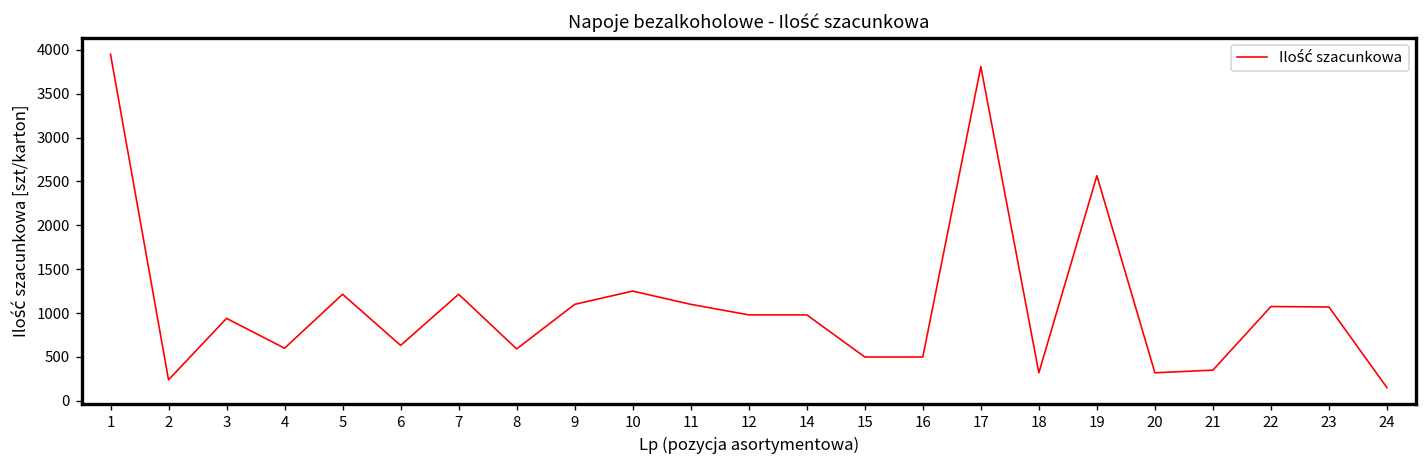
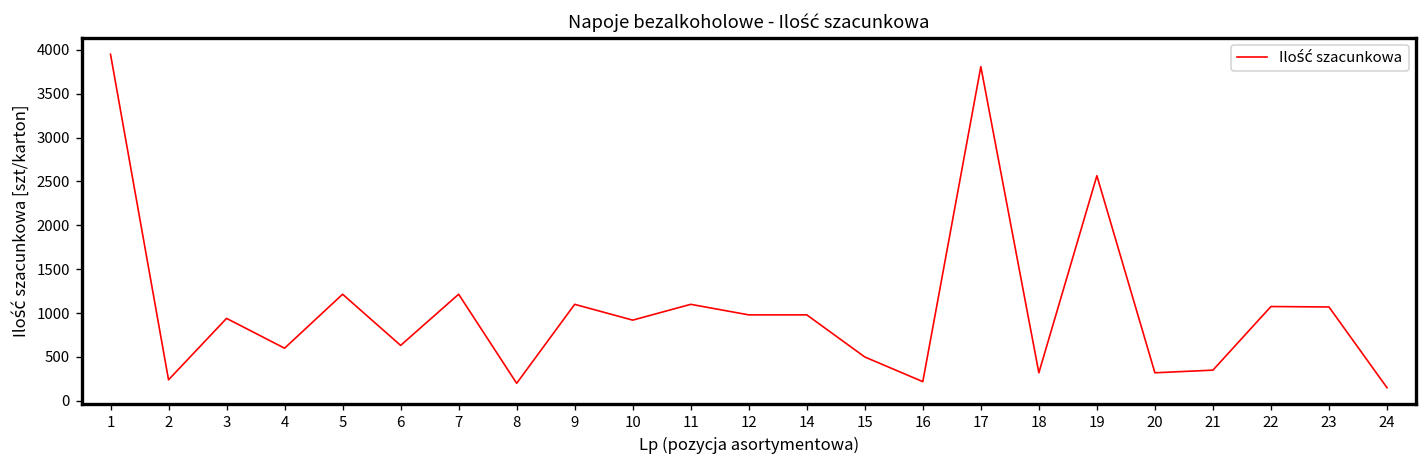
  {
    "1": 4000,
    "2": 200,
    "3": 900,
    "4": 600,
    "5": 1200,
    "6": 600,
    "7": 1200,
-   "8": 600,
+   "8": 200,
    "9": 1100,
-   "10": 1300,
+   "10": 900,
    "11": 1100,
    "12": 1000,
    "14": 1000,
    "15": 500,
-   "16": 500,
+   "16": 200,
    "17": 3800,
    "18": 300,
    "19": 2600,
    "20": 300,
    "21": 400,
    "22": 1100,
    "23": 1100,
    "24": 200
  }
